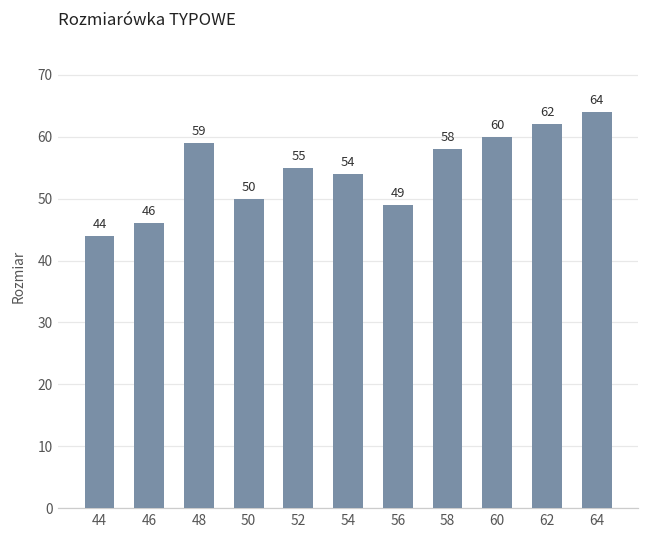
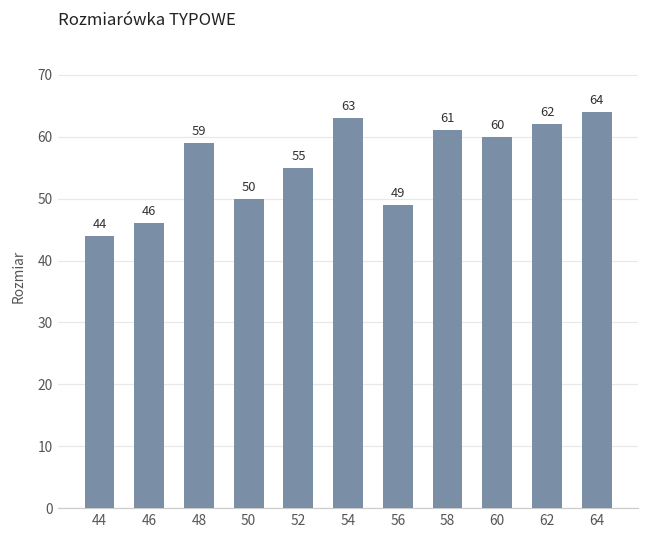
  {
    "44": 44,
    "46": 46,
    "48": 59,
    "50": 50,
    "52": 55,
-   "54": 54,
+   "54": 63,
    "56": 49,
-   "58": 58,
+   "58": 61,
    "60": 60,
    "62": 62,
    "64": 64
  }
